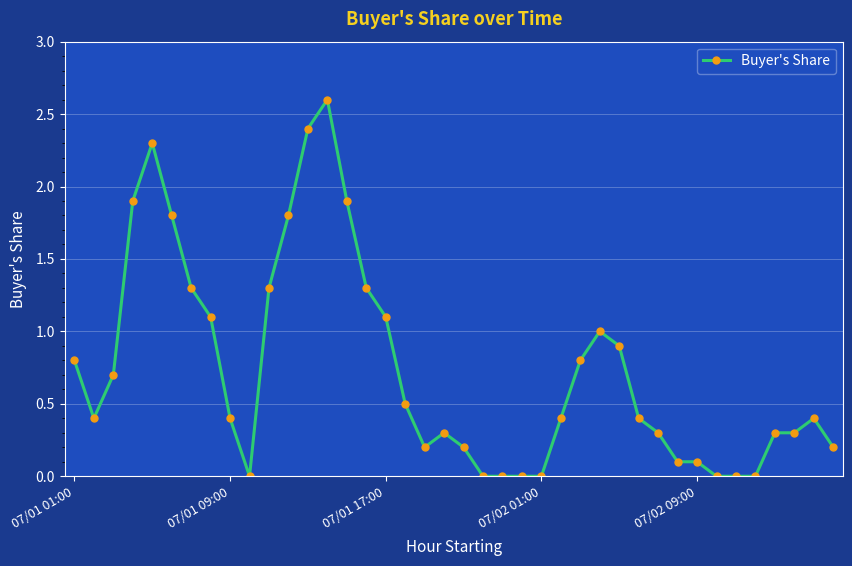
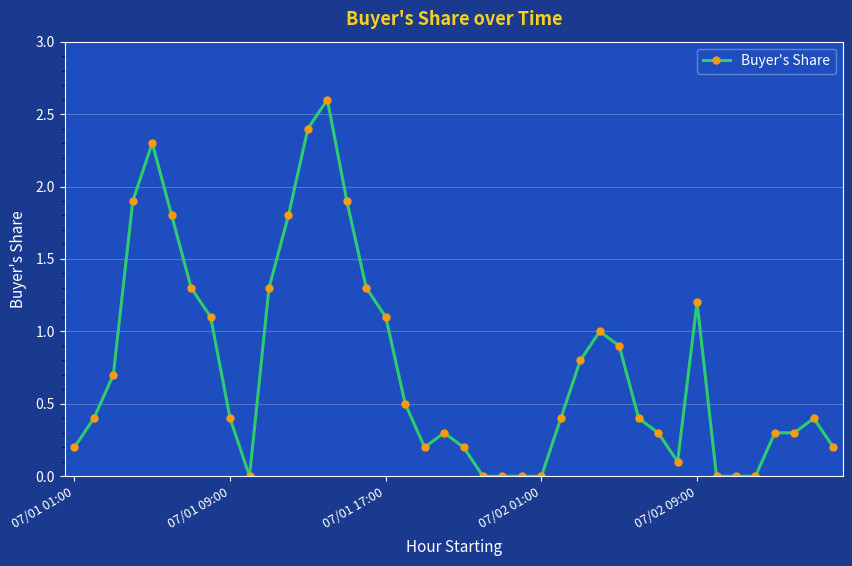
  {
-   "07/01 01:00": 0.8,
+   "07/01 01:00": 0.2,
    "07/01 09:00": 0.4,
    "07/01 17:00": 1.1,
    "07/02 01:00": 0.0,
-   "07/02 09:00": 0.1
+   "07/02 09:00": 1.2
  }
